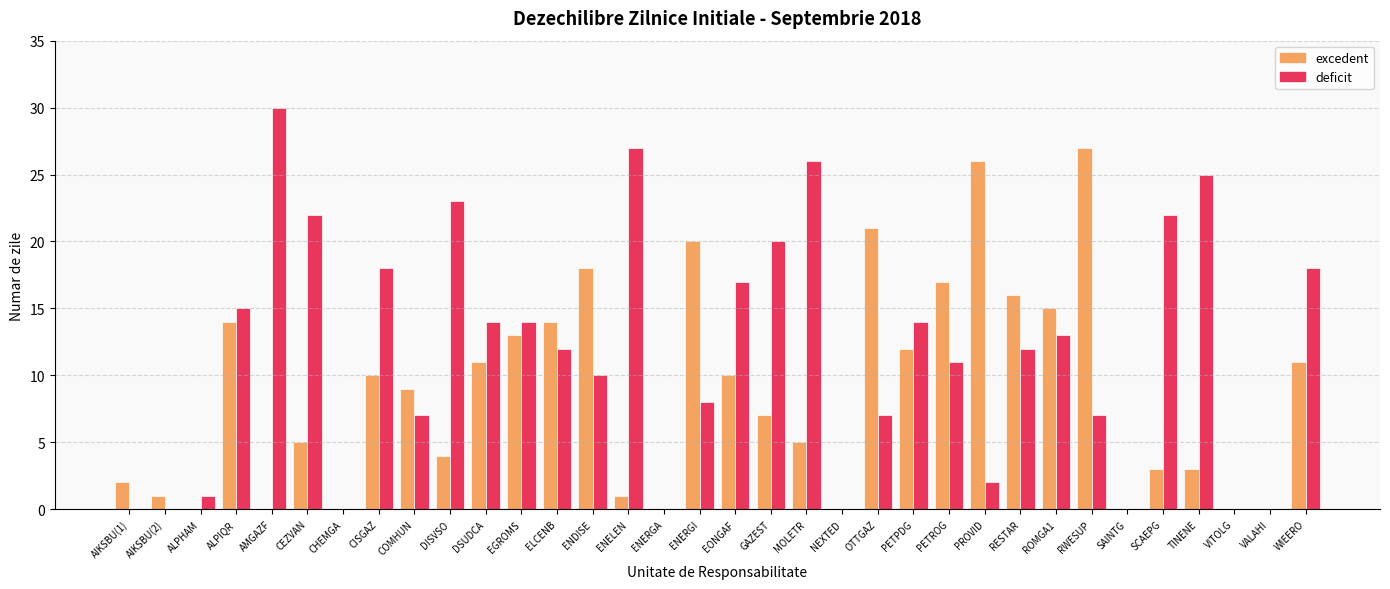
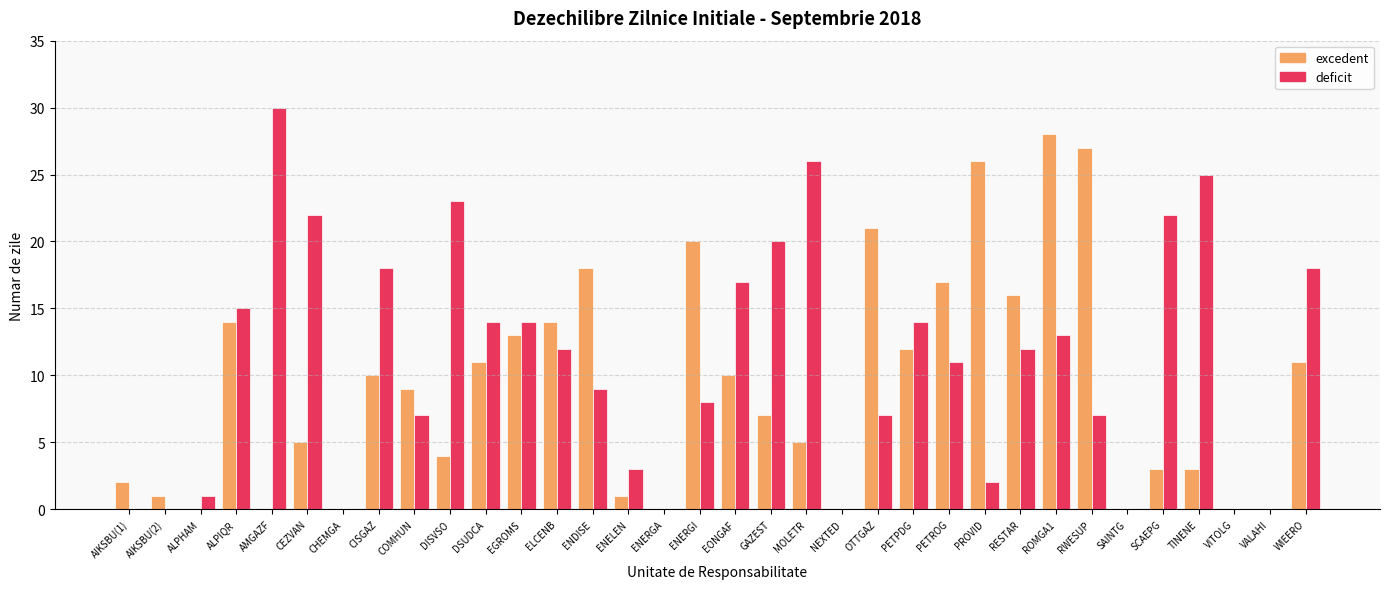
  {
    "excedent": {
      "AIKSBU(1)": 2,
      "AIKSBU(2)": 1,
      "ALPHAM": 0,
      "ALPIQR": 14,
      "AMGAZF": 0,
      "CEZVAN": 5,
      "CHEMGA": 0,
      "CISGAZ": 10,
      "COMHUN": 9,
      "DISVSO": 4,
      "DSUDCA": 11,
      "EGROMS": 13,
      "ELCENB": 14,
      "ENDISE": 18,
      "ENELEN": 1,
      "ENERGA": 0,
      "ENERGI": 20,
      "EONGAF": 10,
      "GAZEST": 7,
      "MOLETR": 5,
      "NEXTED": 0,
      "OTTGAZ": 21,
      "PETPDG": 12,
      "PETROG": 17,
      "PROVID": 26,
      "RESTAR": 16,
-     "ROMGA1": 15,
+     "ROMGA1": 28,
      "RWESUP": 27,
      "SAINTG": 0,
      "SCAEPG": 3,
      "TINENE": 3,
      "VITOLG": 0,
      "VALAHI": 0,
      "WIEERO": 11
    },
    "deficit": {
      "AIKSBU(1)": 0,
      "AIKSBU(2)": 0,
      "ALPHAM": 1,
      "ALPIQR": 15,
      "AMGAZF": 30,
      "CEZVAN": 22,
      "CHEMGA": 0,
      "CISGAZ": 18,
      "COMHUN": 7,
      "DISVSO": 23,
      "DSUDCA": 14,
      "EGROMS": 14,
      "ELCENB": 12,
-     "ENDISE": 10,
-     "ENELEN": 27,
+     "ENDISE": 9,
+     "ENELEN": 3,
      "ENERGA": 0,
      "ENERGI": 8,
      "EONGAF": 17,
      "GAZEST": 20,
      "MOLETR": 26,
      "NEXTED": 0,
      "OTTGAZ": 7,
      "PETPDG": 14,
      "PETROG": 11,
      "PROVID": 2,
      "RESTAR": 12,
      "ROMGA1": 13,
      "RWESUP": 7,
      "SAINTG": 0,
      "SCAEPG": 22,
      "TINENE": 25,
      "VITOLG": 0,
      "VALAHI": 0,
      "WIEERO": 18
    }
  }
